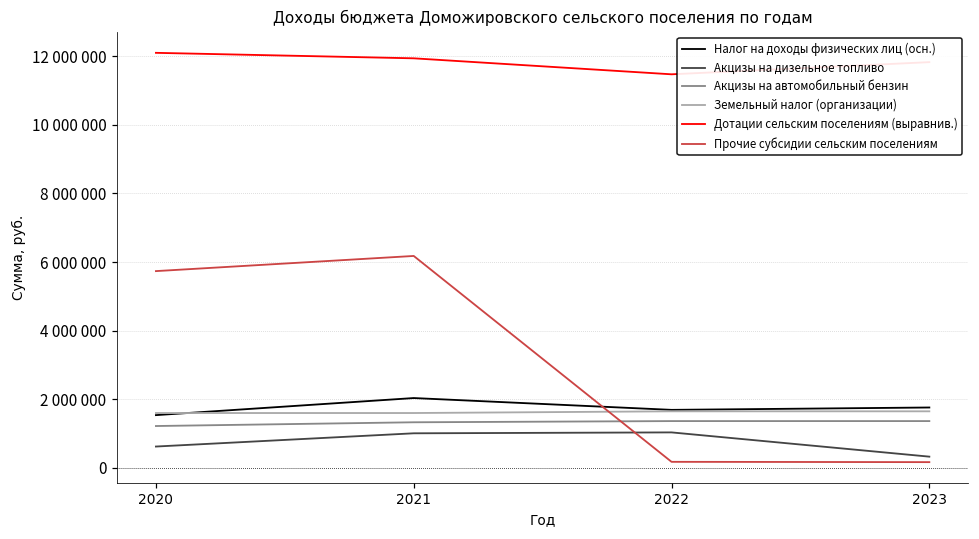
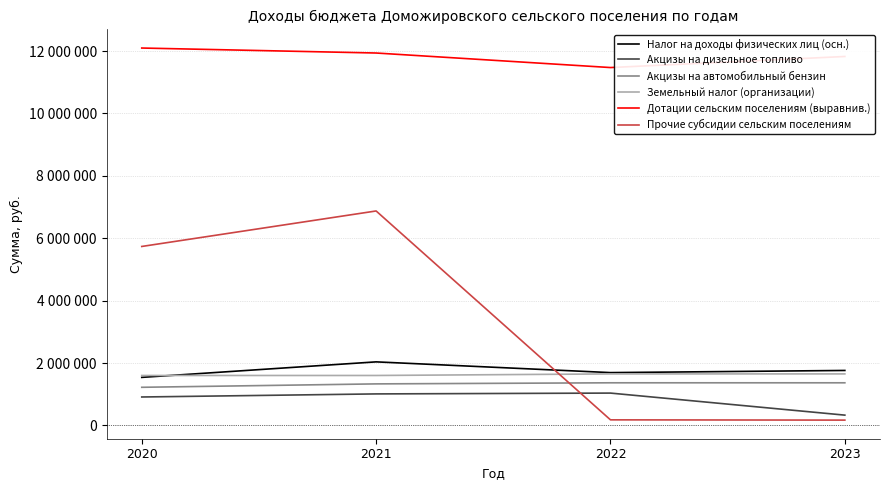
  {
    "Налог на доходы физических лиц (осн.)": {
      "2021": 2000000,
      "2023": 1800000
    },
    "Акцизы на дизельное топливо": {
-     "2020": 600000,
+     "2020": 900000,
      "2021": 1000000,
      "2022": 1000000,
      "2023": 300000
    },
    "Дотации сельским поселениям (выравнив.)": {
      "2020": 12100000,
      "2021": 11900000,
      "2022": 11500000
    },
    "Прочие субсидии сельским поселениям": {
      "2020": 5700000,
-     "2021": 6200000,
+     "2021": 6900000,
      "2022": 200000,
      "2023": 200000
    }
  }
